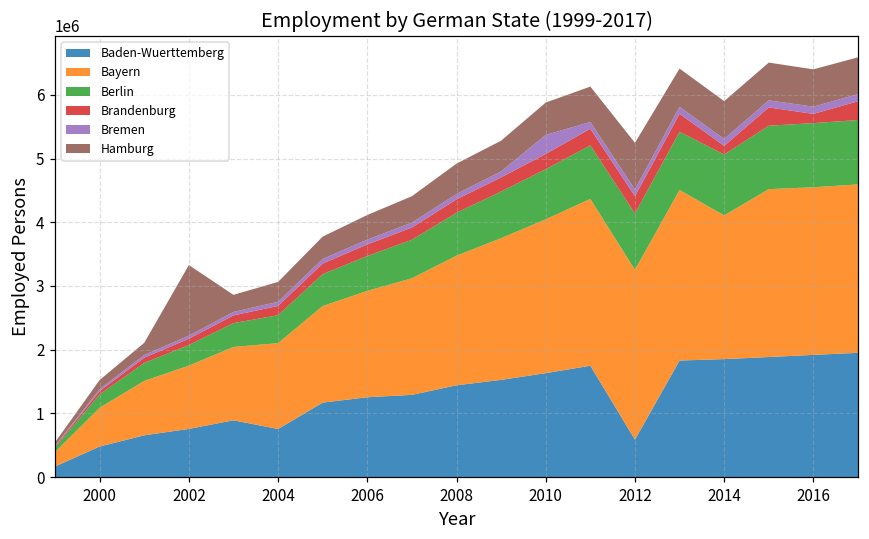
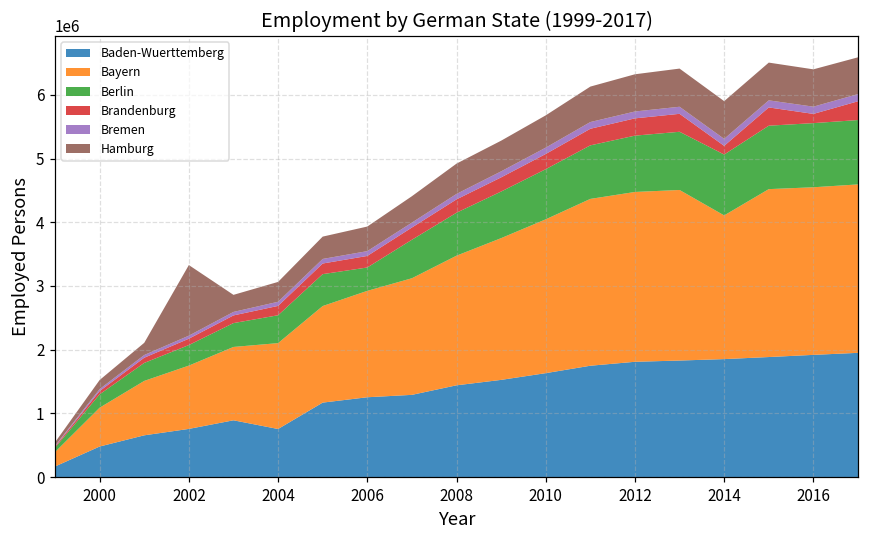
  {
    "Baden-Wuerttemberg": {
      "2000": 500000,
      "2002": 800000,
      "2004": 800000,
      "2006": 1300000,
      "2008": 1400000,
      "2010": 1600000,
-     "2012": 600000,
+     "2012": 1800000,
      "2014": 1900000,
      "2016": 1900000
    },
    "Bayern": {
      "2000": 600000,
      "2002": 1000000,
      "2004": 1300000,
      "2006": 1700000,
      "2008": 2000000,
      "2010": 2400000,
      "2012": 2700000,
      "2014": 2300000,
      "2016": 2600000
    },
    "Berlin": {
      "2000": 200000,
      "2002": 300000,
      "2004": 400000,
-     "2006": 500000,
+     "2006": 400000,
      "2008": 700000,
      "2010": 800000,
      "2012": 900000,
      "2014": 1000000,
      "2016": 1000000
    },
    "Brandenburg": {
      "2002": 100000,
      "2004": 100000,
      "2006": 200000,
      "2008": 200000,
      "2010": 200000,
      "2012": 300000,
      "2014": 100000,
      "2016": 100000
    },
    "Bremen": {
      "2002": 0,
      "2004": 100000,
      "2006": 100000,
      "2008": 100000,
-     "2010": 300000,
+     "2010": 100000,
      "2012": 100000,
      "2014": 100000,
      "2016": 100000
    },
    "Hamburg": {
      "2000": 100000,
      "2002": 1100000,
      "2004": 300000,
      "2006": 400000,
      "2008": 500000,
      "2010": 500000,
-     "2012": 700000,
+     "2012": 600000,
      "2014": 600000,
      "2016": 600000
    }
  }
